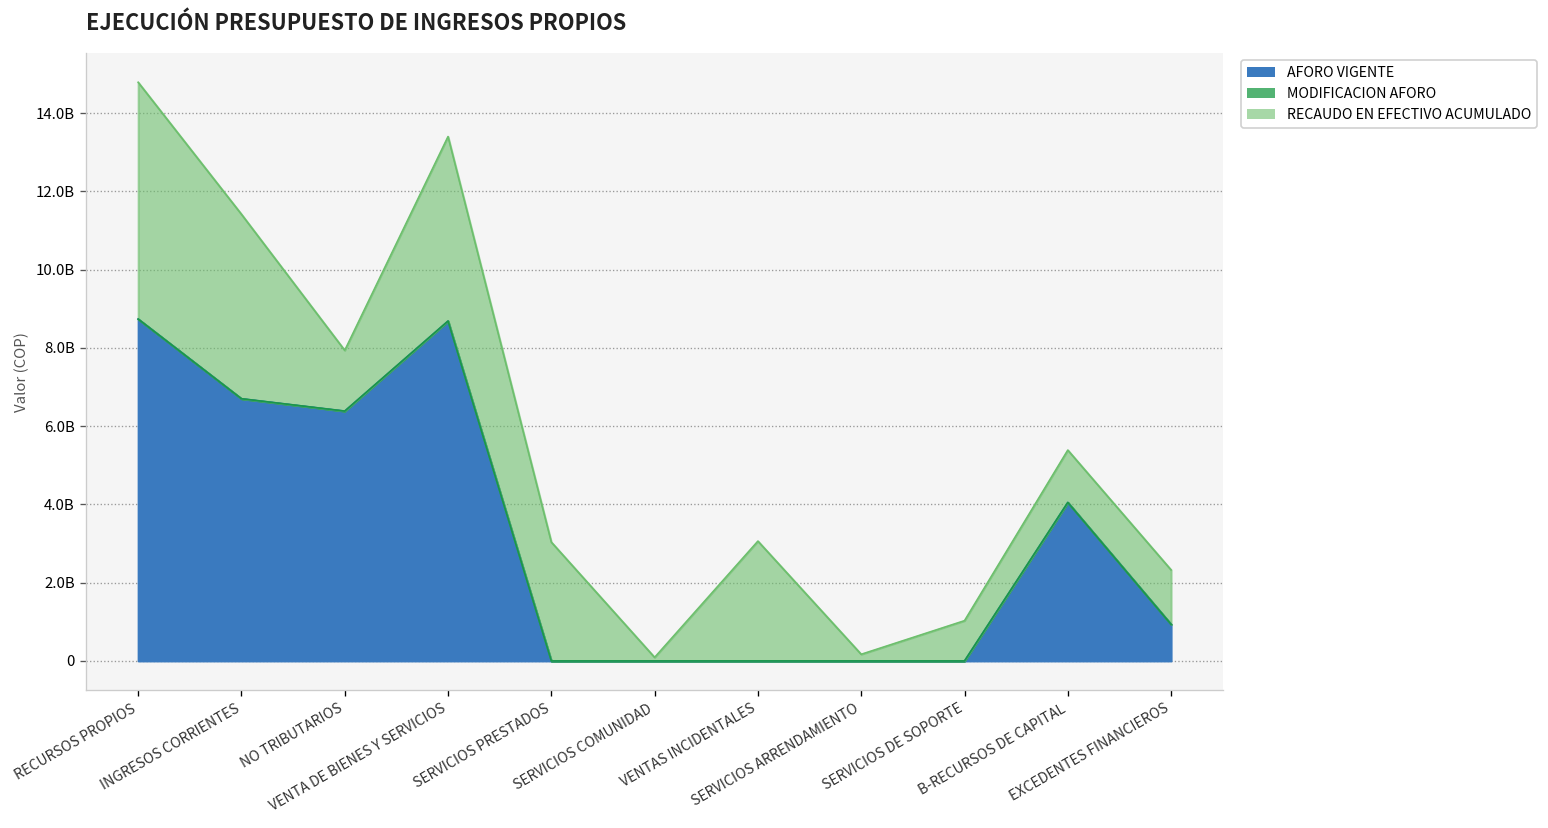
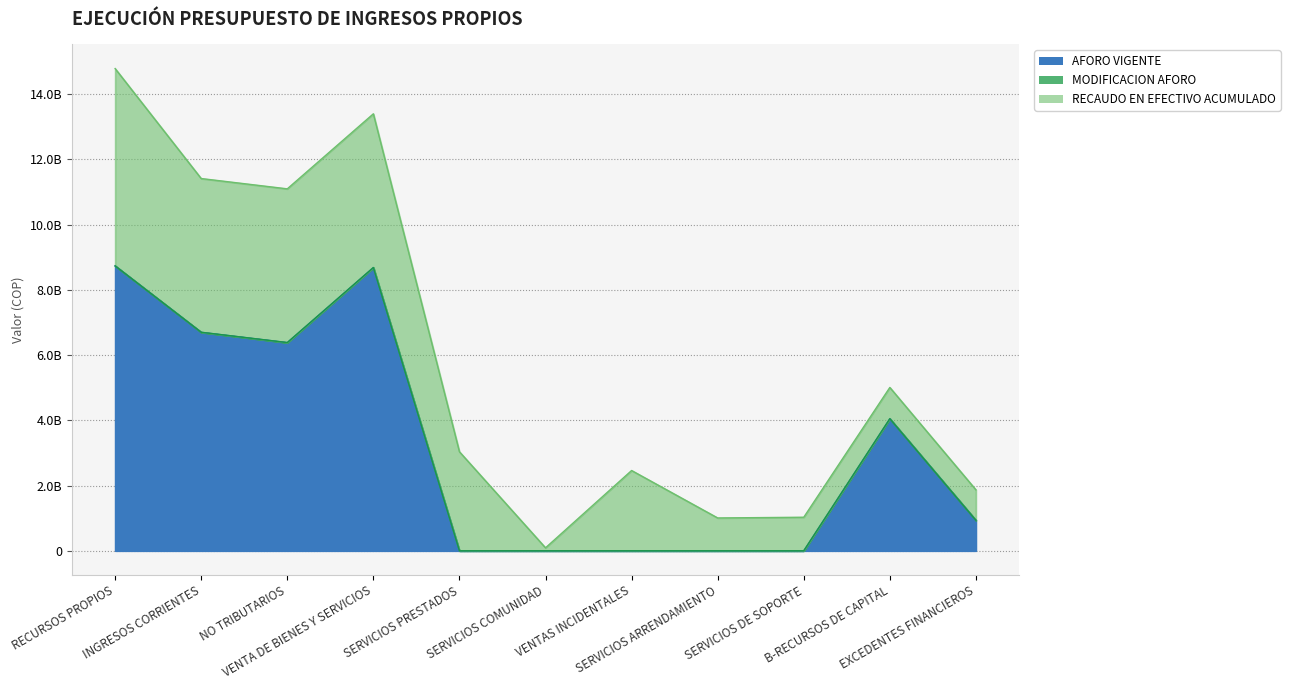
  {
    "MODIFICACION AFORO": {
      "RECURSOS PROPIOS": 8700000000,
      "INGRESOS CORRIENTES": 6700000000,
      "NO TRIBUTARIOS": 6400000000,
      "VENTA DE BIENES Y SERVICIOS": 8700000000,
      "SERVICIOS PRESTADOS": 0,
      "SERVICIOS COMUNIDAD": 0,
      "VENTAS INCIDENTALES": 0,
      "SERVICIOS ARRENDAMIENTO": 0,
      "SERVICIOS DE SOPORTE": 0,
      "B-RECURSOS DE CAPITAL": 4100000000,
      "EXCEDENTES FINANCIEROS": 900000000
    },
    "RECAUDO EN EFECTIVO ACUMULADO": {
      "RECURSOS PROPIOS": 6100000000,
      "INGRESOS CORRIENTES": 4700000000,
-     "NO TRIBUTARIOS": 1600000000,
+     "NO TRIBUTARIOS": 4700000000,
      "VENTA DE BIENES Y SERVICIOS": 4700000000,
      "SERVICIOS PRESTADOS": 3000000000,
      "SERVICIOS COMUNIDAD": 100000000,
-     "VENTAS INCIDENTALES": 3100000000,
-     "SERVICIOS ARRENDAMIENTO": 200000000,
+     "VENTAS INCIDENTALES": 2500000000,
+     "SERVICIOS ARRENDAMIENTO": 1000000000,
      "SERVICIOS DE SOPORTE": 1000000000,
-     "B-RECURSOS DE CAPITAL": 1300000000,
-     "EXCEDENTES FINANCIEROS": 1400000000
+     "B-RECURSOS DE CAPITAL": 1000000000,
+     "EXCEDENTES FINANCIEROS": 900000000
    }
  }
